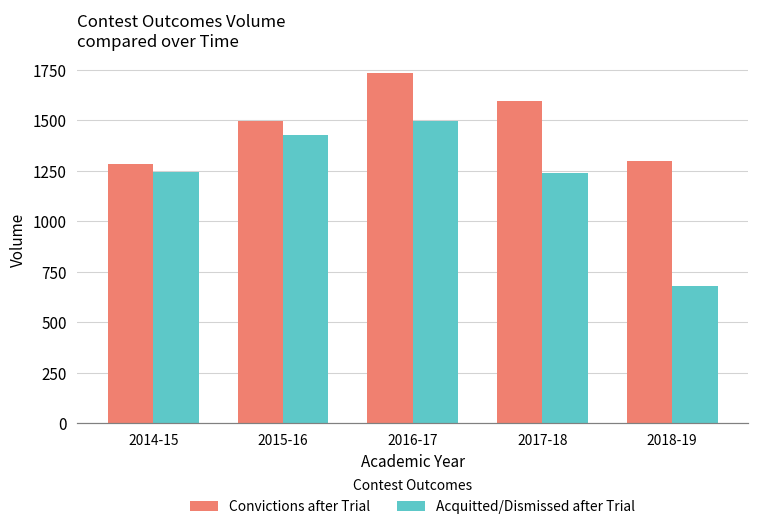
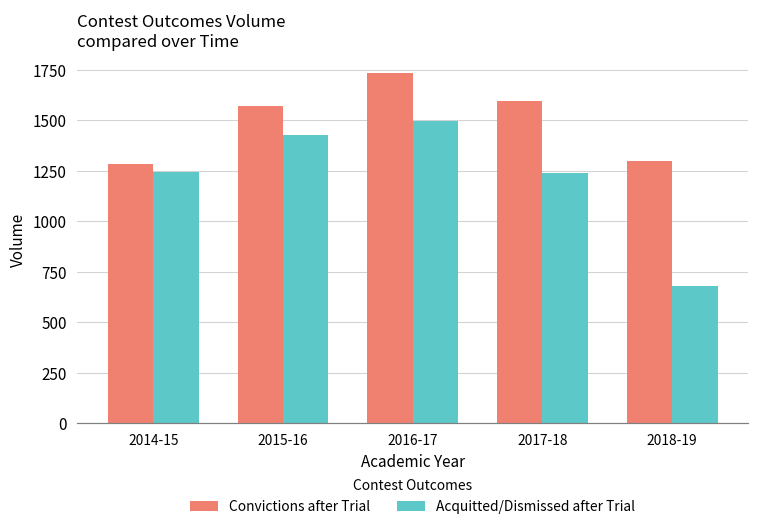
  {
    "Convictions after Trial": {
      "2014-15": 1280,
-     "2015-16": 1500,
+     "2015-16": 1570,
      "2016-17": 1740,
      "2017-18": 1600,
      "2018-19": 1300
    },
    "Acquitted/Dismissed after Trial": {
      "2014-15": 1250,
      "2015-16": 1430,
      "2016-17": 1500,
      "2017-18": 1240,
      "2018-19": 680
    }
  }
